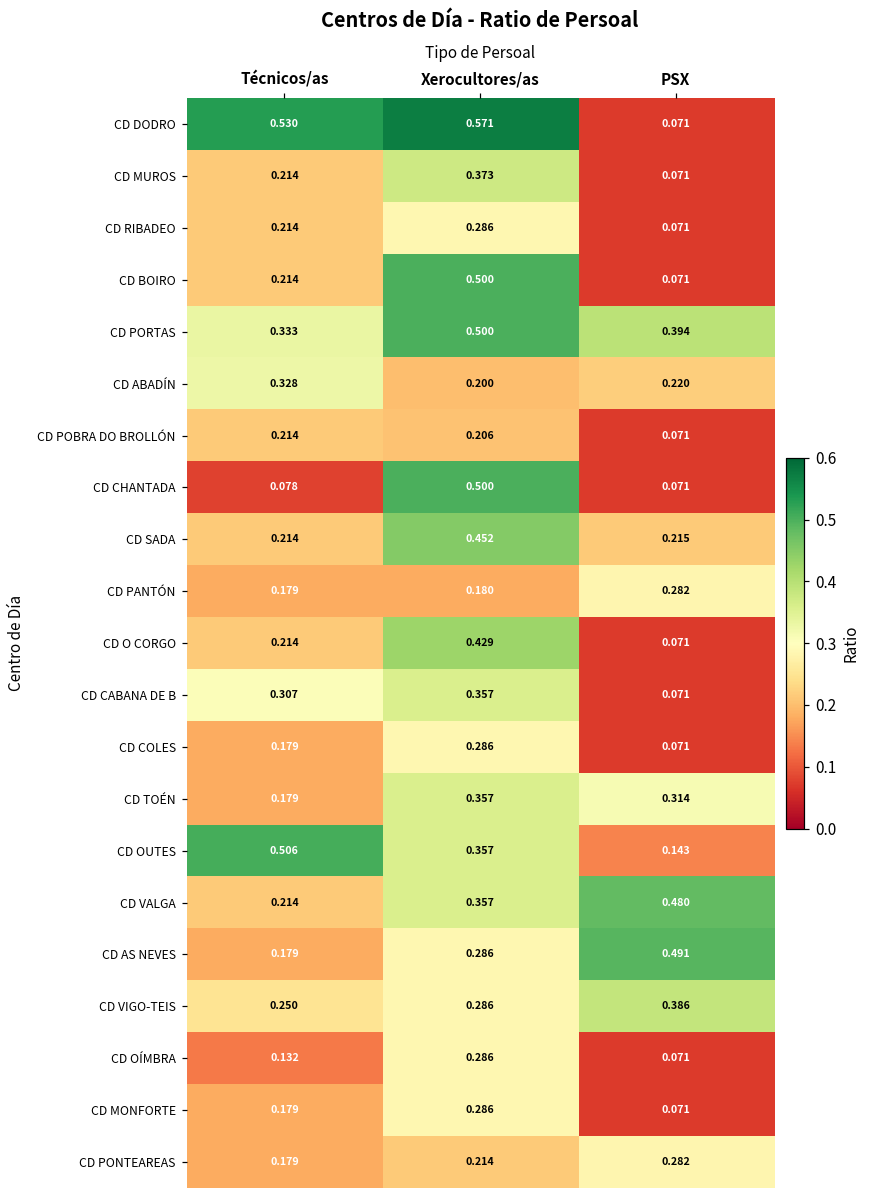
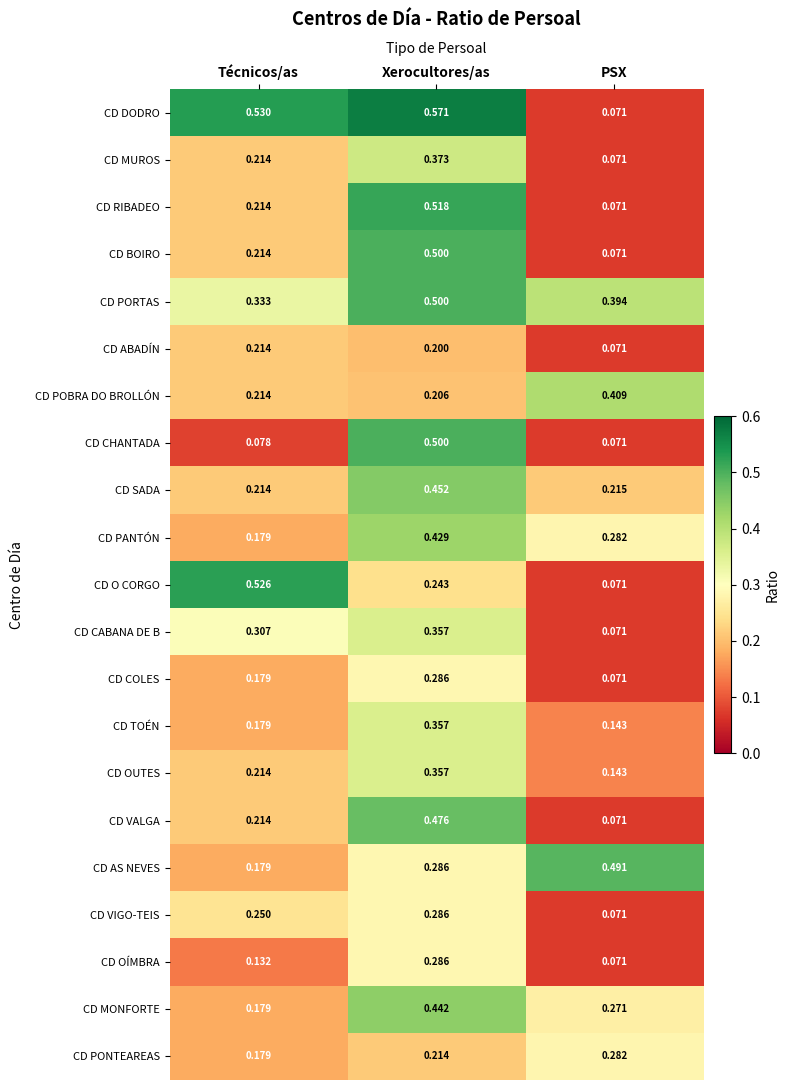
  {
    "CD DODRO": {
      "Técnicos/as": 0.530,
      "Xerocultores/as": 0.571,
      "PSX": 0.071
    },
    "CD MUROS": {
      "Técnicos/as": 0.214,
      "Xerocultores/as": 0.373,
      "PSX": 0.071
    },
    "CD RIBADEO": {
      "Técnicos/as": 0.214,
-     "Xerocultores/as": 0.286,
+     "Xerocultores/as": 0.518,
      "PSX": 0.071
    },
    "CD BOIRO": {
      "Técnicos/as": 0.214,
      "Xerocultores/as": 0.500,
      "PSX": 0.071
    },
    "CD PORTAS": {
      "Técnicos/as": 0.333,
      "Xerocultores/as": 0.500,
      "PSX": 0.394
    },
    "CD ABADÍN": {
-     "Técnicos/as": 0.328,
+     "Técnicos/as": 0.214,
      "Xerocultores/as": 0.200,
-     "PSX": 0.220
+     "PSX": 0.071
    },
    "CD POBRA DO BROLLÓN": {
      "Técnicos/as": 0.214,
      "Xerocultores/as": 0.206,
-     "PSX": 0.071
+     "PSX": 0.409
    },
    "CD CHANTADA": {
      "Técnicos/as": 0.078,
      "Xerocultores/as": 0.500,
      "PSX": 0.071
    },
    "CD SADA": {
      "Técnicos/as": 0.214,
      "Xerocultores/as": 0.452,
      "PSX": 0.215
    },
    "CD PANTÓN": {
      "Técnicos/as": 0.179,
-     "Xerocultores/as": 0.180,
+     "Xerocultores/as": 0.429,
      "PSX": 0.282
    },
    "CD O CORGO": {
-     "Técnicos/as": 0.214,
-     "Xerocultores/as": 0.429,
+     "Técnicos/as": 0.526,
+     "Xerocultores/as": 0.243,
      "PSX": 0.071
    },
    "CD CABANA DE B": {
      "Técnicos/as": 0.307,
      "Xerocultores/as": 0.357,
      "PSX": 0.071
    },
    "CD COLES": {
      "Técnicos/as": 0.179,
      "Xerocultores/as": 0.286,
      "PSX": 0.071
    },
    "CD TOÉN": {
      "Técnicos/as": 0.179,
      "Xerocultores/as": 0.357,
-     "PSX": 0.314
+     "PSX": 0.143
    },
    "CD OUTES": {
-     "Técnicos/as": 0.506,
+     "Técnicos/as": 0.214,
      "Xerocultores/as": 0.357,
      "PSX": 0.143
    },
    "CD VALGA": {
      "Técnicos/as": 0.214,
-     "Xerocultores/as": 0.357,
-     "PSX": 0.480
+     "Xerocultores/as": 0.476,
+     "PSX": 0.071
    },
    "CD AS NEVES": {
      "Técnicos/as": 0.179,
      "Xerocultores/as": 0.286,
      "PSX": 0.491
    },
    "CD VIGO-TEIS": {
      "Técnicos/as": 0.250,
      "Xerocultores/as": 0.286,
-     "PSX": 0.386
+     "PSX": 0.071
    },
    "CD OÍMBRA": {
      "Técnicos/as": 0.132,
      "Xerocultores/as": 0.286,
      "PSX": 0.071
    },
    "CD MONFORTE": {
      "Técnicos/as": 0.179,
-     "Xerocultores/as": 0.286,
-     "PSX": 0.071
+     "Xerocultores/as": 0.442,
+     "PSX": 0.271
    },
    "CD PONTEAREAS": {
      "Técnicos/as": 0.179,
      "Xerocultores/as": 0.214,
      "PSX": 0.282
    }
  }
